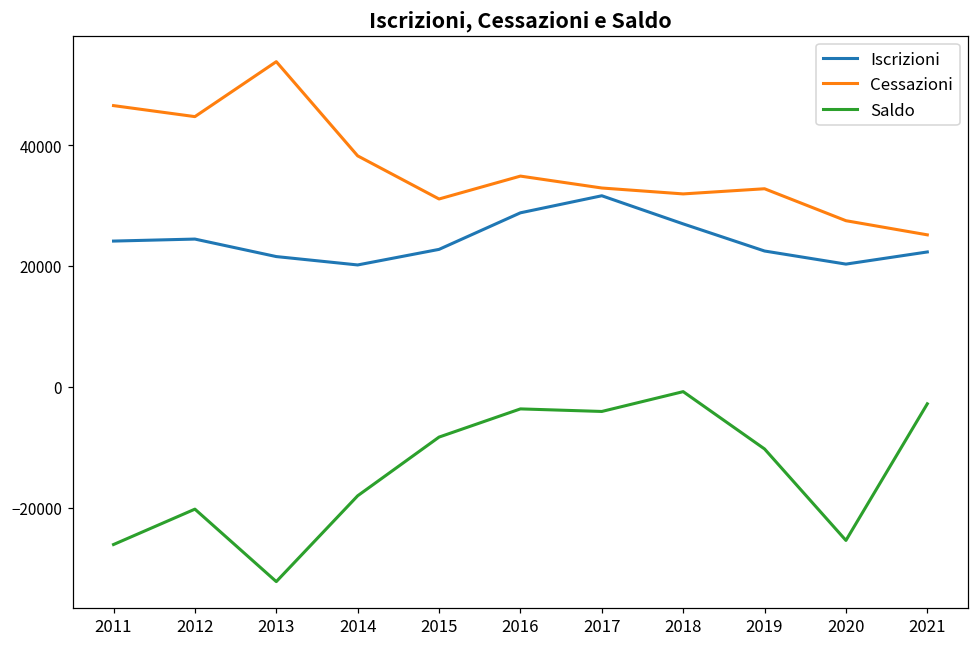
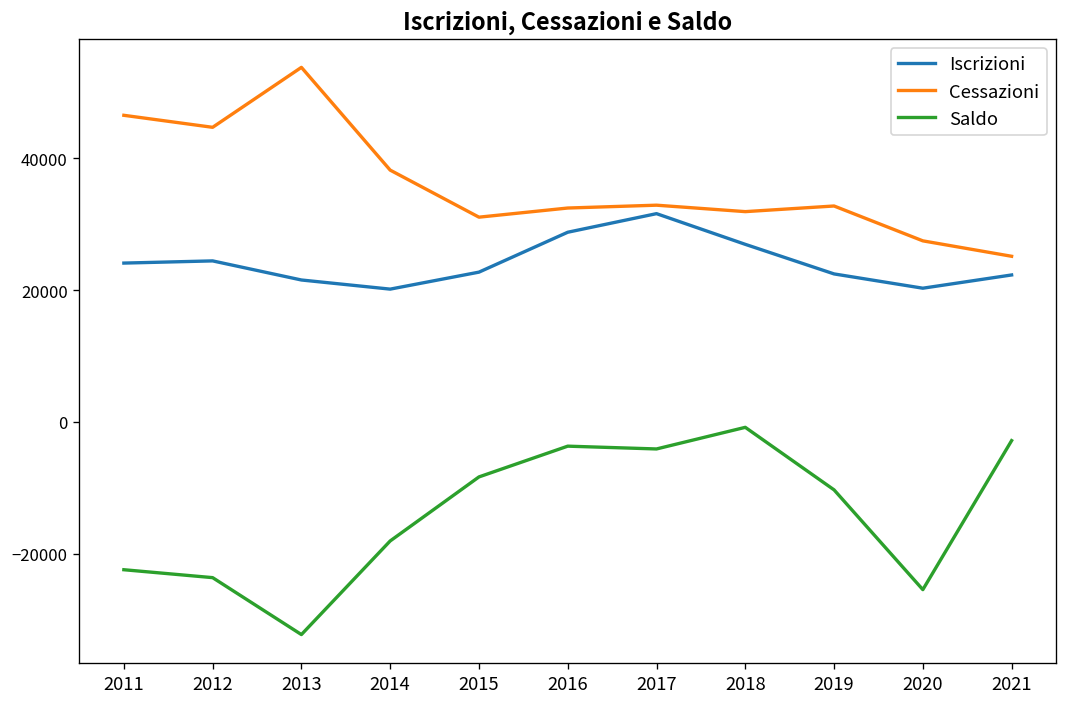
  {
    "Iscrizioni": {
      "2011": 24000,
      "2012": 24000,
      "2013": 22000,
      "2014": 20000,
      "2015": 23000,
      "2016": 29000,
      "2017": 32000,
      "2018": 27000,
      "2019": 22000,
      "2020": 20000,
      "2021": 22000
    },
    "Cessazioni": {
      "2011": 47000,
      "2012": 45000,
      "2013": 54000,
      "2014": 38000,
      "2015": 31000,
-     "2016": 35000,
+     "2016": 32000,
      "2017": 33000,
      "2018": 32000,
      "2019": 33000,
      "2020": 27000,
      "2021": 25000
    },
    "Saldo": {
-     "2011": -26000,
-     "2012": -20000,
+     "2011": -22000,
+     "2012": -24000,
      "2013": -32000,
      "2014": -18000,
      "2015": -8000,
      "2016": -4000,
      "2017": -4000,
      "2018": -1000,
      "2019": -10000,
      "2020": -25000,
      "2021": -3000
    }
  }
